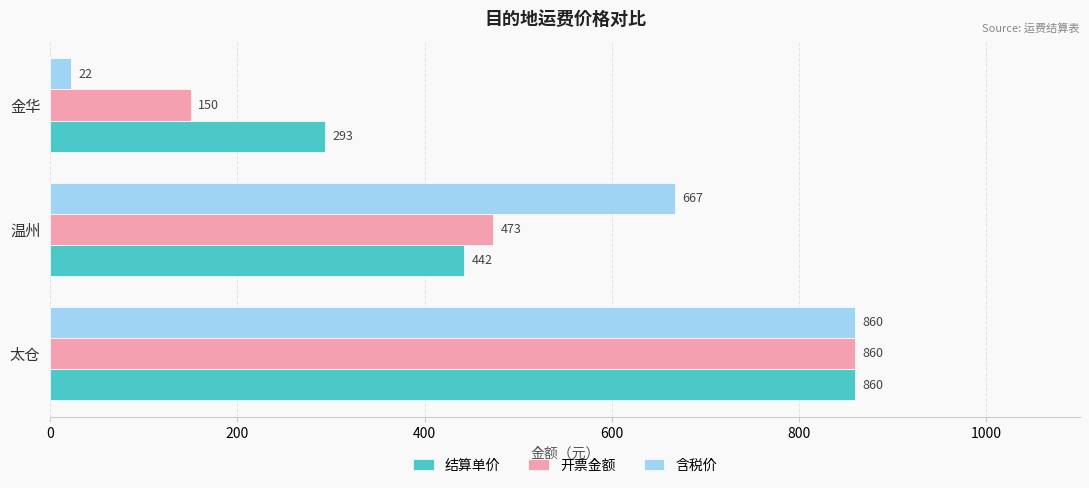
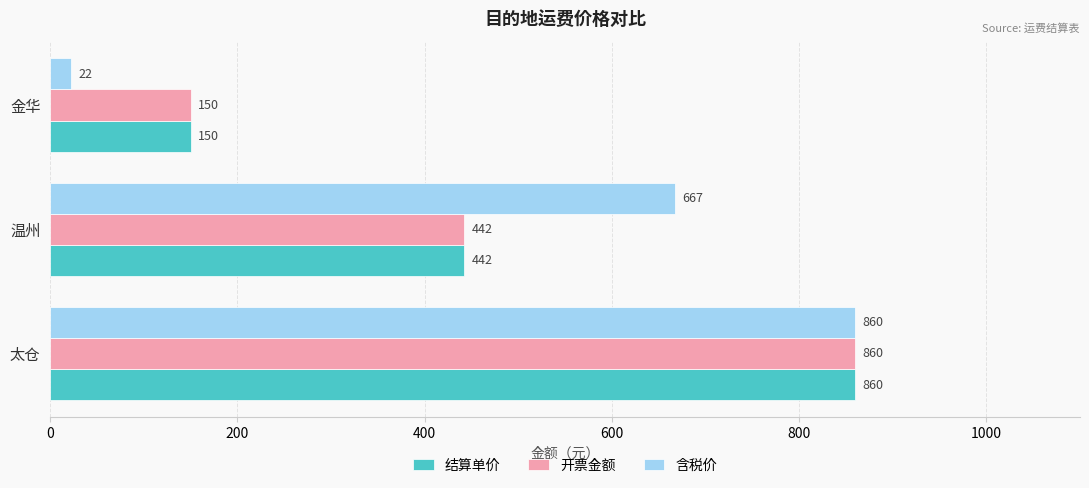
  {
    "结算单价": {
-     "金华": 293,
+     "金华": 150,
      "温州": 442,
      "太仓": 860
    },
    "开票金额": {
      "金华": 150,
-     "温州": 473,
+     "温州": 442,
      "太仓": 860
    },
    "含税价": {
      "金华": 22,
      "温州": 667,
      "太仓": 860
    }
  }
